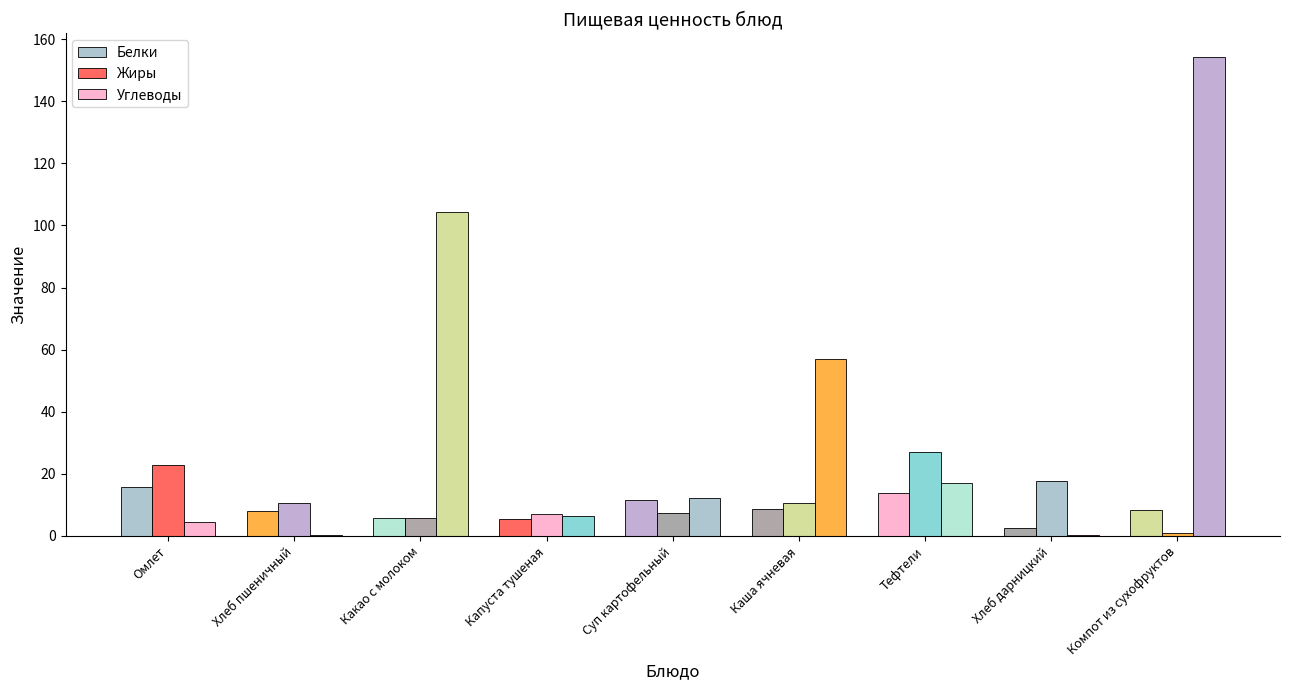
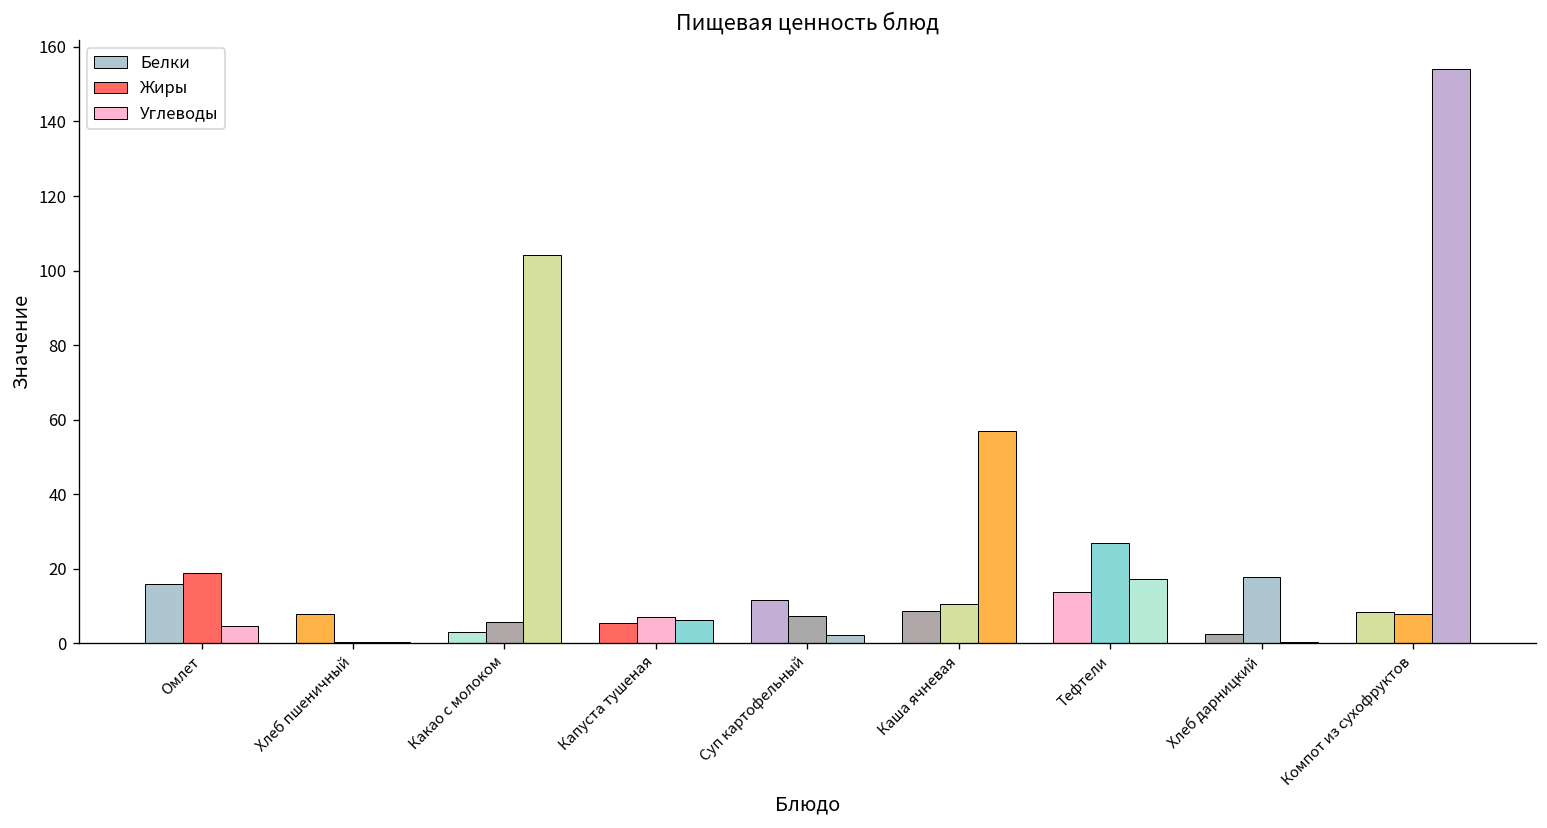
  {
    "Белки": {
      "Омлет": 16,
      "Хлеб пшеничный": 8,
-     "Какао с молоком": 6,
+     "Какао с молоком": 3,
      "Капуста тушеная": 5,
      "Суп картофельный": 12,
      "Каша ячневая": 9,
      "Тефтели": 14,
      "Хлеб дарницкий": 2,
      "Компот из сухофруктов": 8
    },
    "Жиры": {
-     "Омлет": 23,
-     "Хлеб пшеничный": 11,
+     "Омлет": 19,
+     "Хлеб пшеничный": 0,
      "Какао с молоком": 6,
      "Капуста тушеная": 7,
      "Суп картофельный": 7,
      "Каша ячневая": 11,
      "Тефтели": 27,
      "Хлеб дарницкий": 18,
-     "Компот из сухофруктов": 1
+     "Компот из сухофруктов": 8
    },
    "Углеводы": {
      "Омлет": 5,
      "Какао с молоком": 104,
      "Капуста тушеная": 6,
-     "Суп картофельный": 12,
+     "Суп картофельный": 2,
      "Каша ячневая": 57,
      "Тефтели": 17,
      "Компот из сухофруктов": 154
    }
  }
